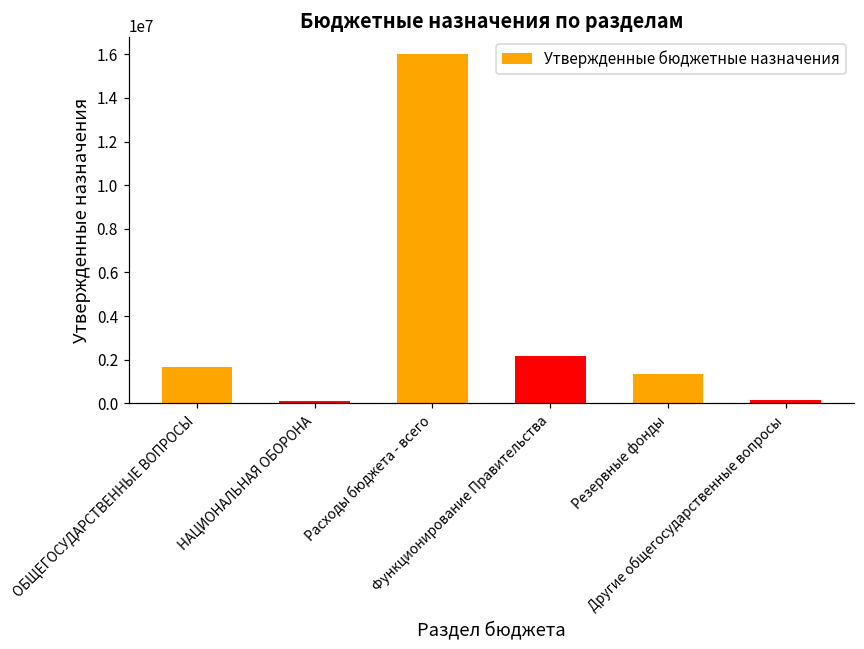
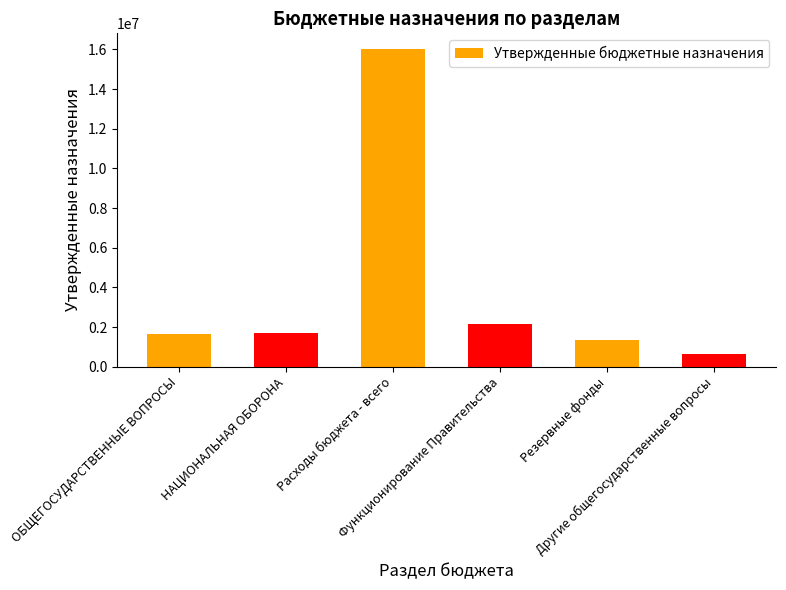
  {
    "ОБЩЕГОСУДАРСТВЕННЫЕ ВОПРОСЫ": 1700000,
-   "НАЦИОНАЛЬНАЯ ОБОРОНА": 100000,
+   "НАЦИОНАЛЬНАЯ ОБОРОНА": 1700000,
    "Расходы бюджета - всего": 16000000,
    "Функционирование Правительства": 2100000,
    "Резервные фонды": 1300000,
-   "Другие общегосударственные вопросы": 200000
+   "Другие общегосударственные вопросы": 600000
  }
